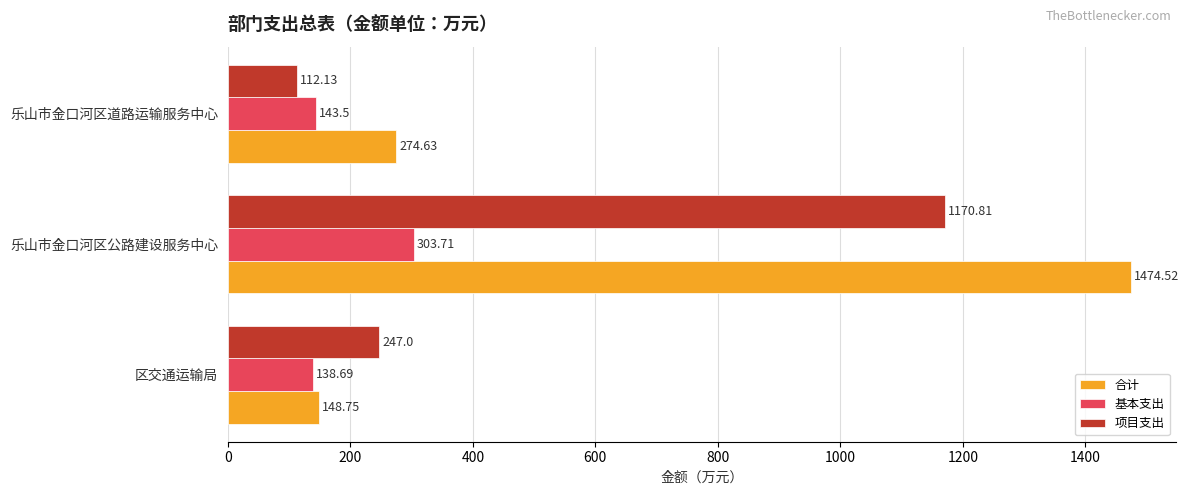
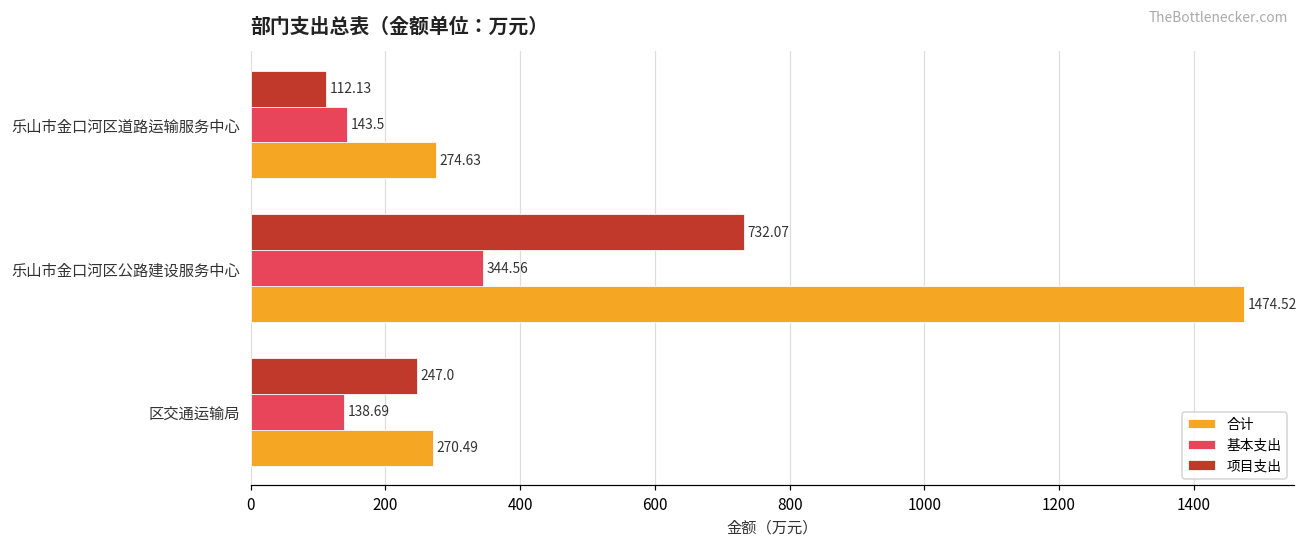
  {
    "合计": {
      "乐山市金口河区道路运输服务中心": 274.63,
      "乐山市金口河区公路建设服务中心": 1474.52,
-     "区交通运输局": 148.75
+     "区交通运输局": 270.49
    },
    "基本支出": {
      "乐山市金口河区道路运输服务中心": 143.5,
-     "乐山市金口河区公路建设服务中心": 303.71,
+     "乐山市金口河区公路建设服务中心": 344.56,
      "区交通运输局": 138.69
    },
    "项目支出": {
      "乐山市金口河区道路运输服务中心": 112.13,
-     "乐山市金口河区公路建设服务中心": 1170.81,
+     "乐山市金口河区公路建设服务中心": 732.07,
      "区交通运输局": 247.0
    }
  }
